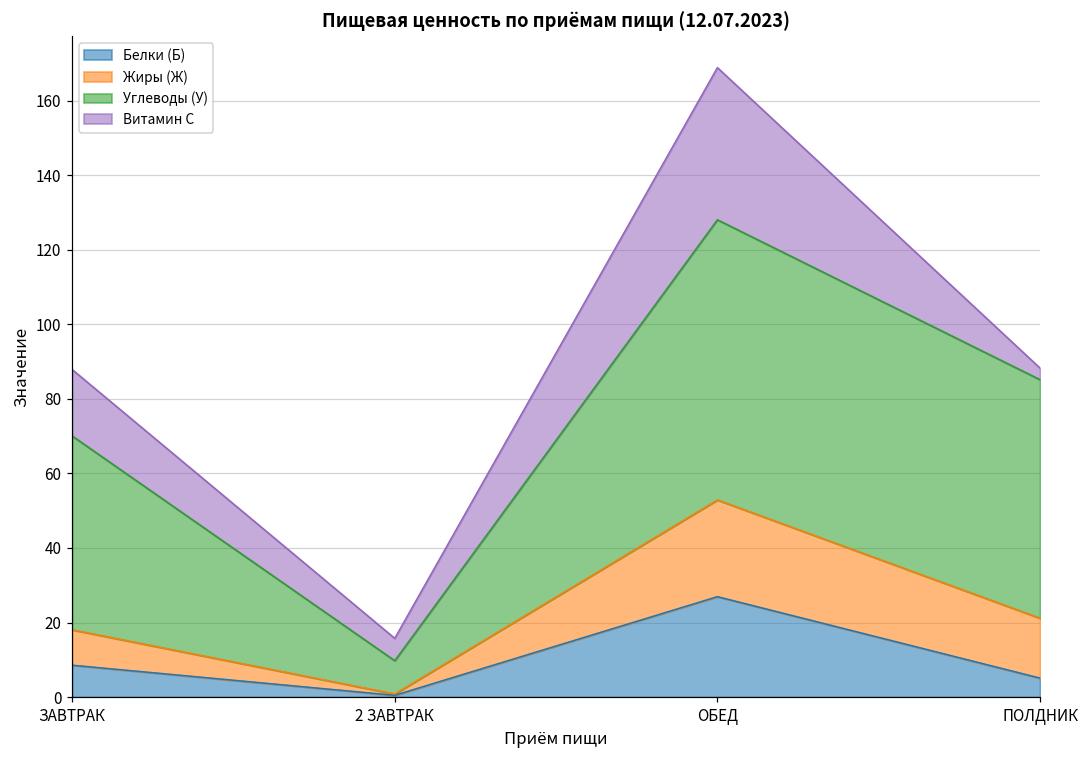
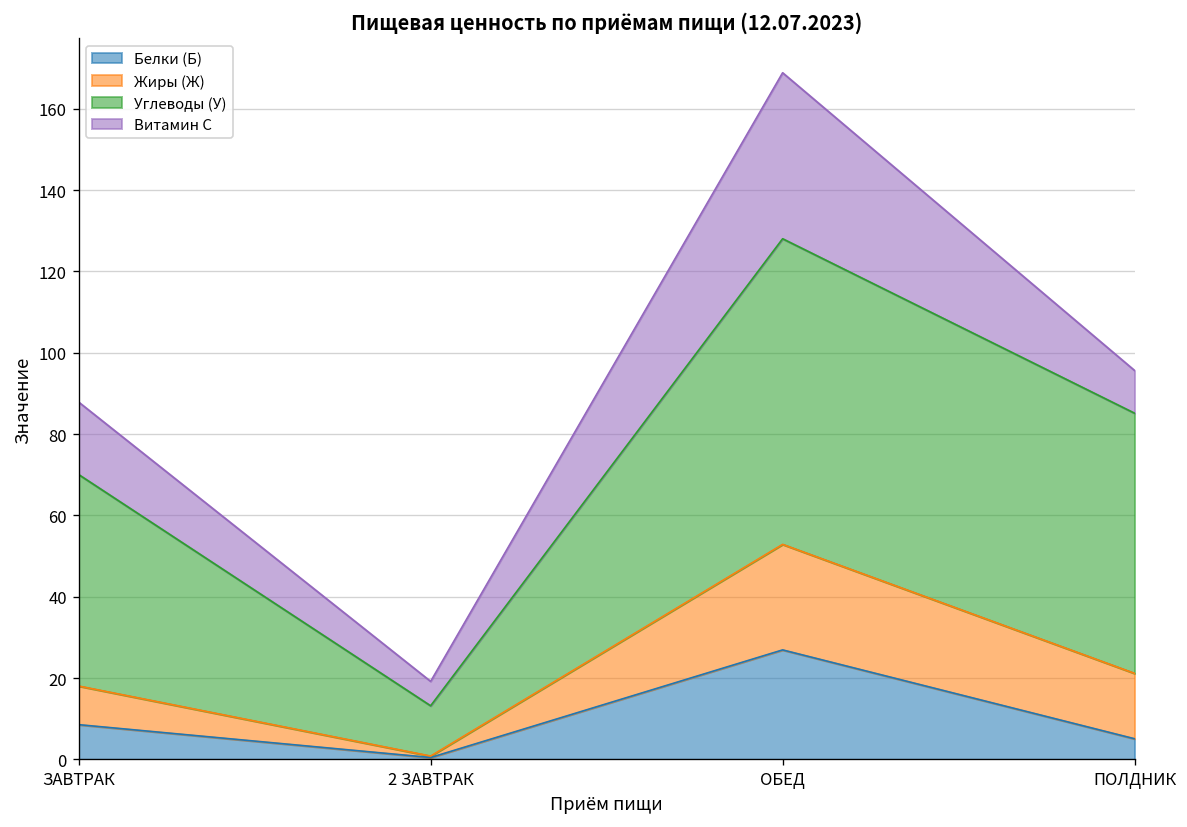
  {
    "Белки (Б)": {
      "ЗАВТРАК": 9,
      "ОБЕД": 27,
      "ПОЛДНИК": 5
    },
    "Жиры (Ж)": {
      "ЗАВТРАК": 10,
      "ОБЕД": 26,
      "ПОЛДНИК": 16
    },
    "Углеводы (У)": {
      "ЗАВТРАК": 52,
-     "2 ЗАВТРАК": 9,
+     "2 ЗАВТРАК": 12,
      "ОБЕД": 75,
      "ПОЛДНИК": 64
    },
    "Витамин С": {
      "ЗАВТРАК": 18,
      "2 ЗАВТРАК": 6,
      "ОБЕД": 41,
-     "ПОЛДНИК": 3
+     "ПОЛДНИК": 11
    }
  }
